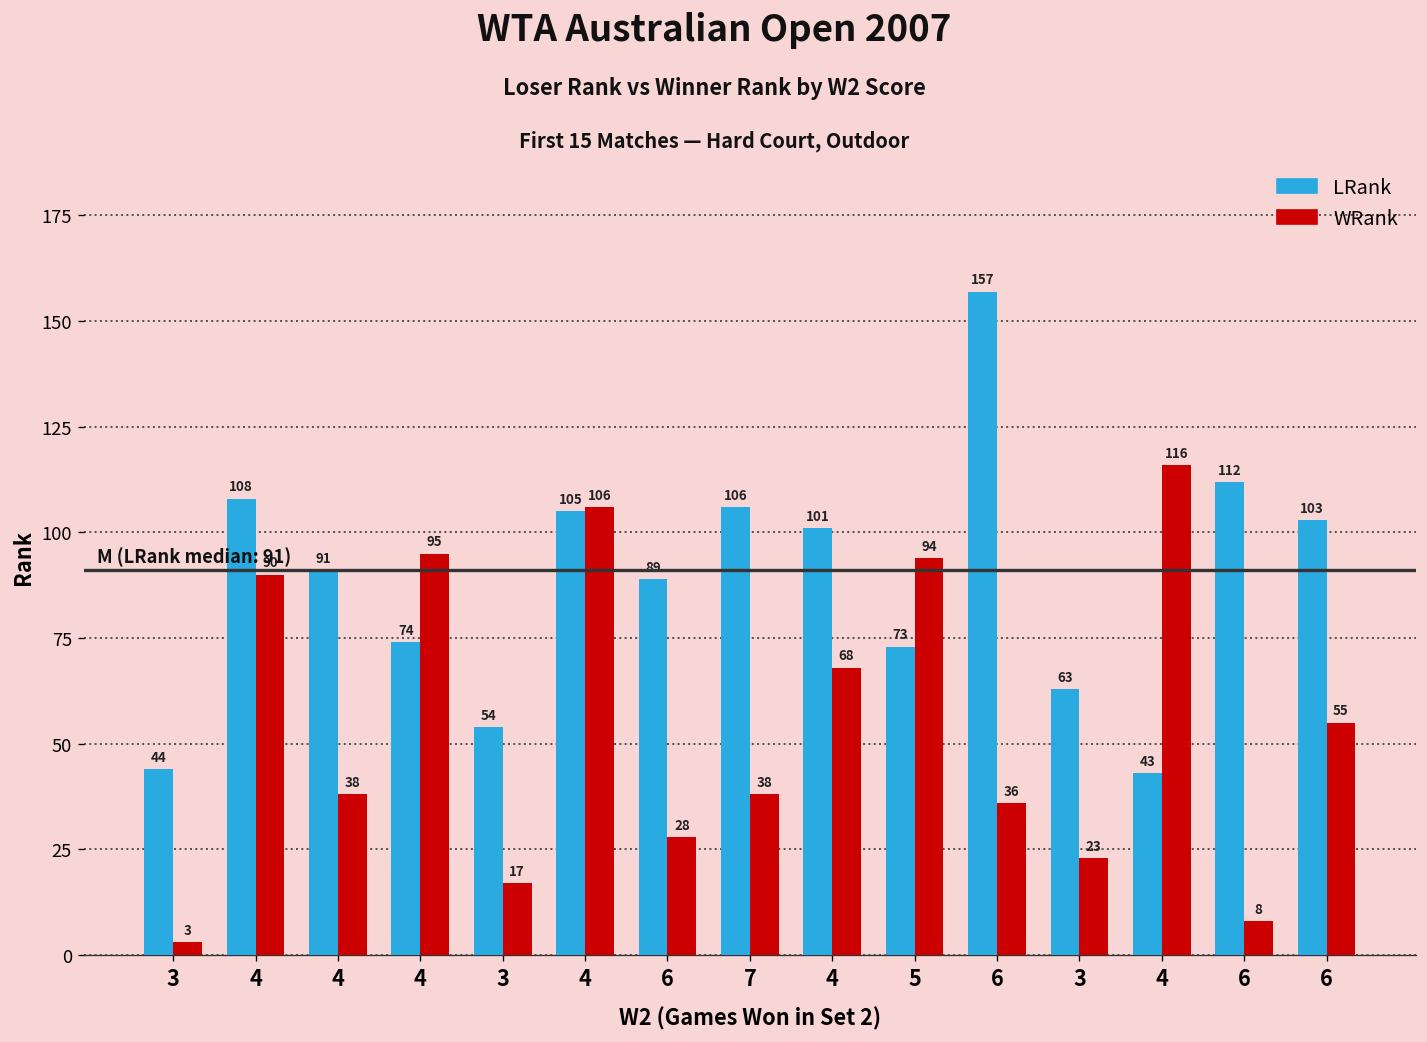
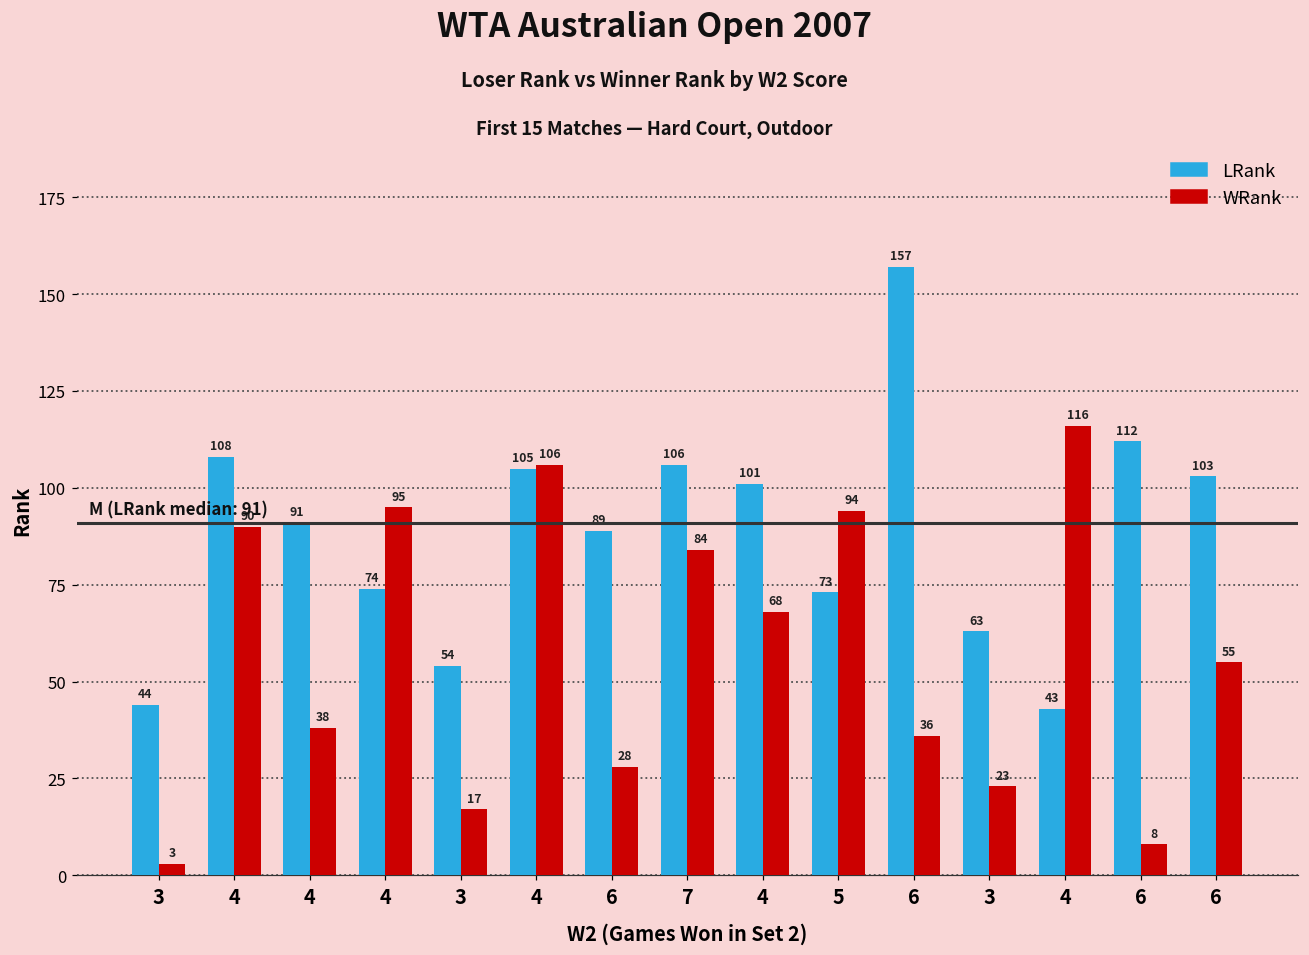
  {
    "LRank": {
      "7": 106,
      "5": 73
    },
    "WRank": {
-     "7": 38,
+     "7": 84,
      "5": 94
    }
  }
